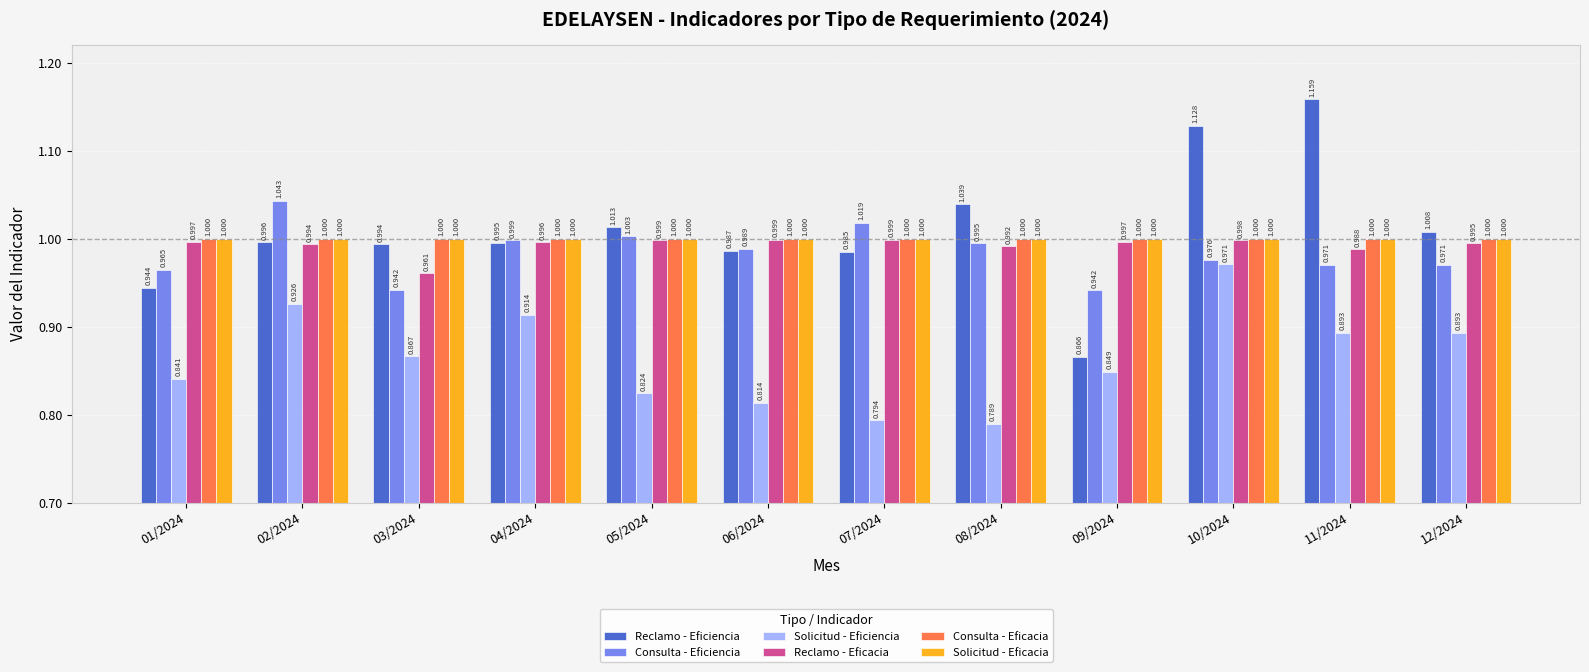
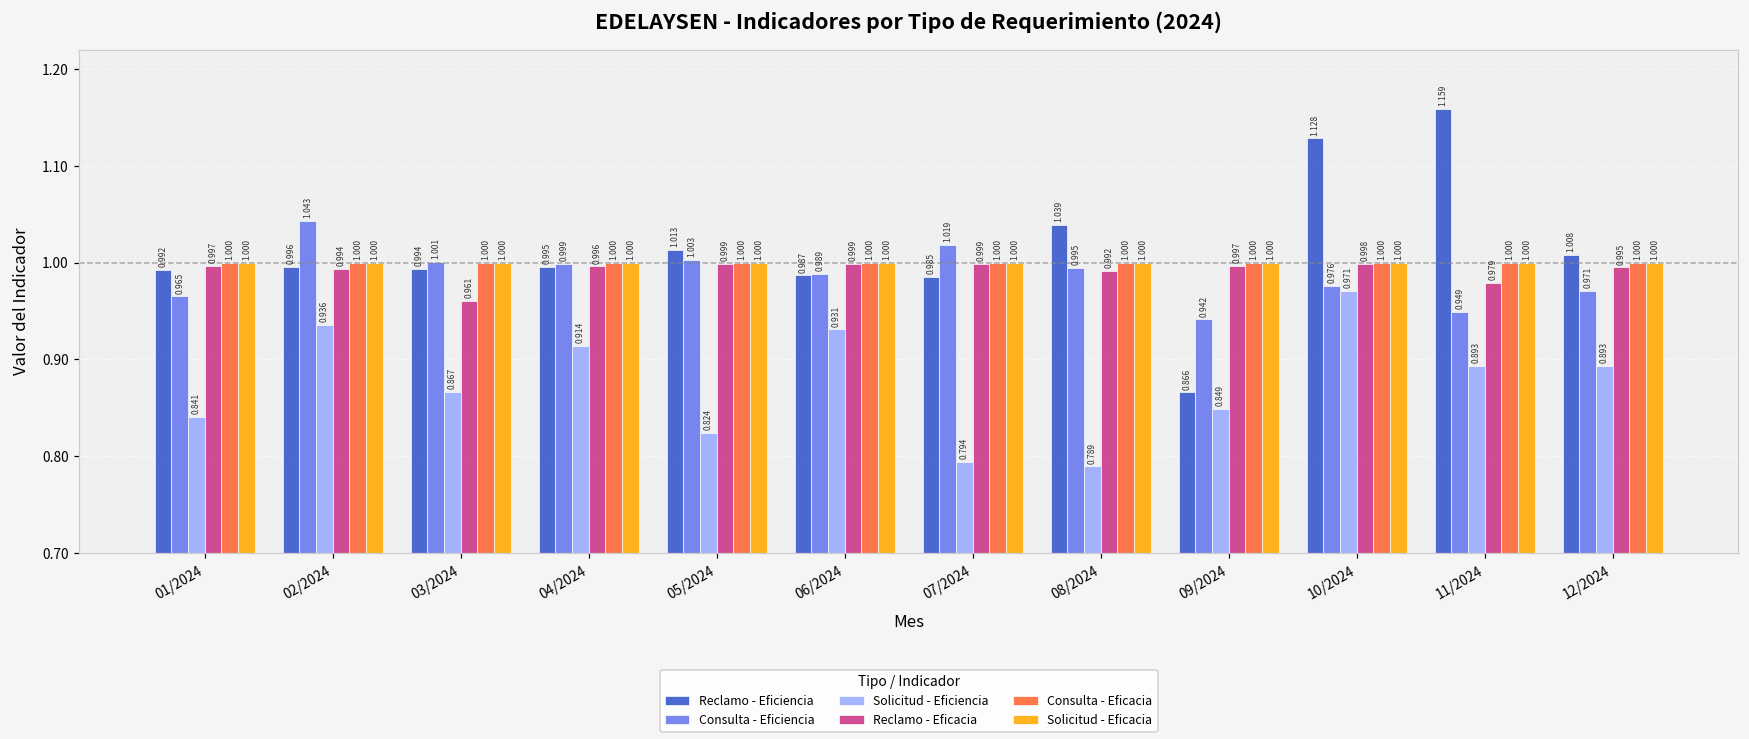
  {
    "Reclamo - Eficiencia": {
-     "01/2024": 0.944,
+     "01/2024": 0.992,
      "02/2024": 0.996,
      "03/2024": 0.994,
      "04/2024": 0.995,
      "05/2024": 1.013,
      "06/2024": 0.987,
      "07/2024": 0.985,
      "08/2024": 1.039,
      "09/2024": 0.866,
      "10/2024": 1.128,
      "11/2024": 1.159,
      "12/2024": 1.008
    },
    "Consulta - Eficiencia": {
      "01/2024": 0.965,
      "02/2024": 1.043,
-     "03/2024": 0.942,
+     "03/2024": 1.001,
      "04/2024": 0.999,
      "05/2024": 1.003,
      "06/2024": 0.989,
      "07/2024": 1.019,
      "08/2024": 0.995,
      "09/2024": 0.942,
      "10/2024": 0.976,
-     "11/2024": 0.971,
+     "11/2024": 0.949,
      "12/2024": 0.971
    },
    "Solicitud - Eficiencia": {
      "01/2024": 0.841,
-     "02/2024": 0.926,
+     "02/2024": 0.936,
      "03/2024": 0.867,
      "04/2024": 0.914,
      "05/2024": 0.824,
-     "06/2024": 0.814,
+     "06/2024": 0.931,
      "07/2024": 0.794,
      "08/2024": 0.789,
      "09/2024": 0.849,
      "10/2024": 0.971,
      "11/2024": 0.893,
      "12/2024": 0.893
    },
    "Reclamo - Eficacia": {
      "01/2024": 0.997,
      "02/2024": 0.994,
      "03/2024": 0.961,
      "04/2024": 0.996,
      "05/2024": 0.999,
      "06/2024": 0.999,
      "07/2024": 0.999,
      "08/2024": 0.992,
      "09/2024": 0.997,
      "10/2024": 0.998,
-     "11/2024": 0.988,
+     "11/2024": 0.979,
      "12/2024": 0.995
    },
    "Consulta - Eficacia": {
      "01/2024": 1.000,
      "02/2024": 1.000,
      "03/2024": 1.000,
      "04/2024": 1.000,
      "05/2024": 1.000,
      "06/2024": 1.000,
      "07/2024": 1.000,
      "08/2024": 1.000,
      "09/2024": 1.000,
      "10/2024": 1.000,
      "11/2024": 1.000,
      "12/2024": 1.000
    },
    "Solicitud - Eficacia": {
      "01/2024": 1.000,
      "02/2024": 1.000,
      "03/2024": 1.000,
      "04/2024": 1.000,
      "05/2024": 1.000,
      "06/2024": 1.000,
      "07/2024": 1.000,
      "08/2024": 1.000,
      "09/2024": 1.000,
      "10/2024": 1.000,
      "11/2024": 1.000,
      "12/2024": 1.000
    }
  }
